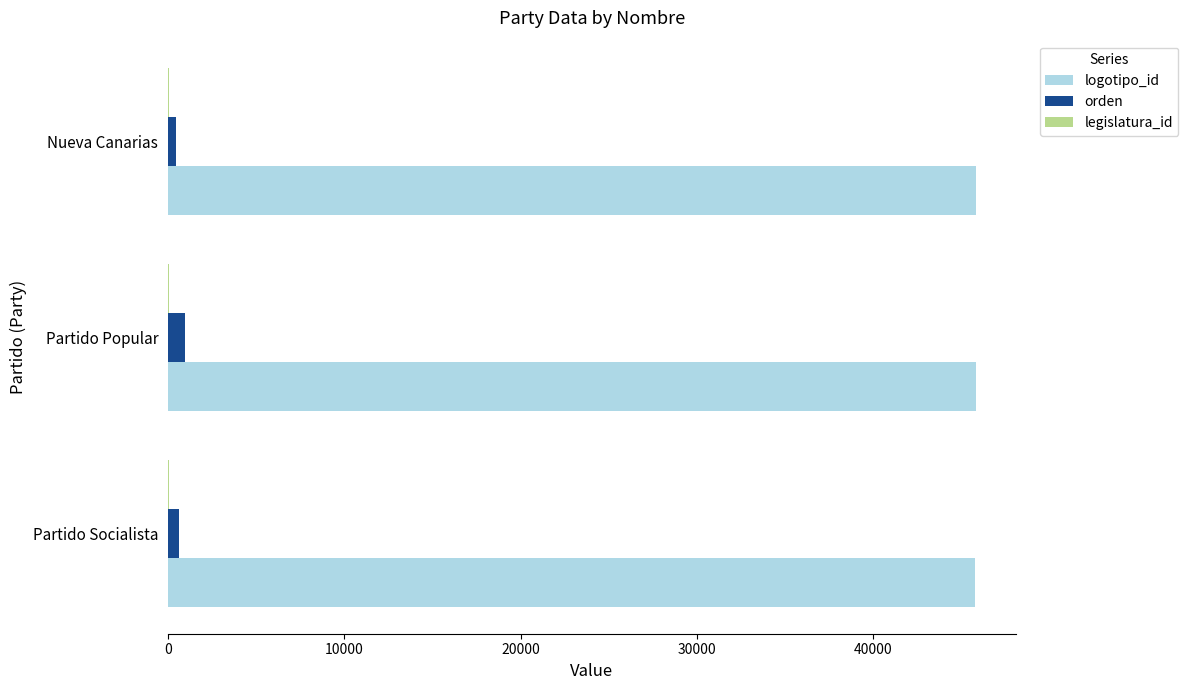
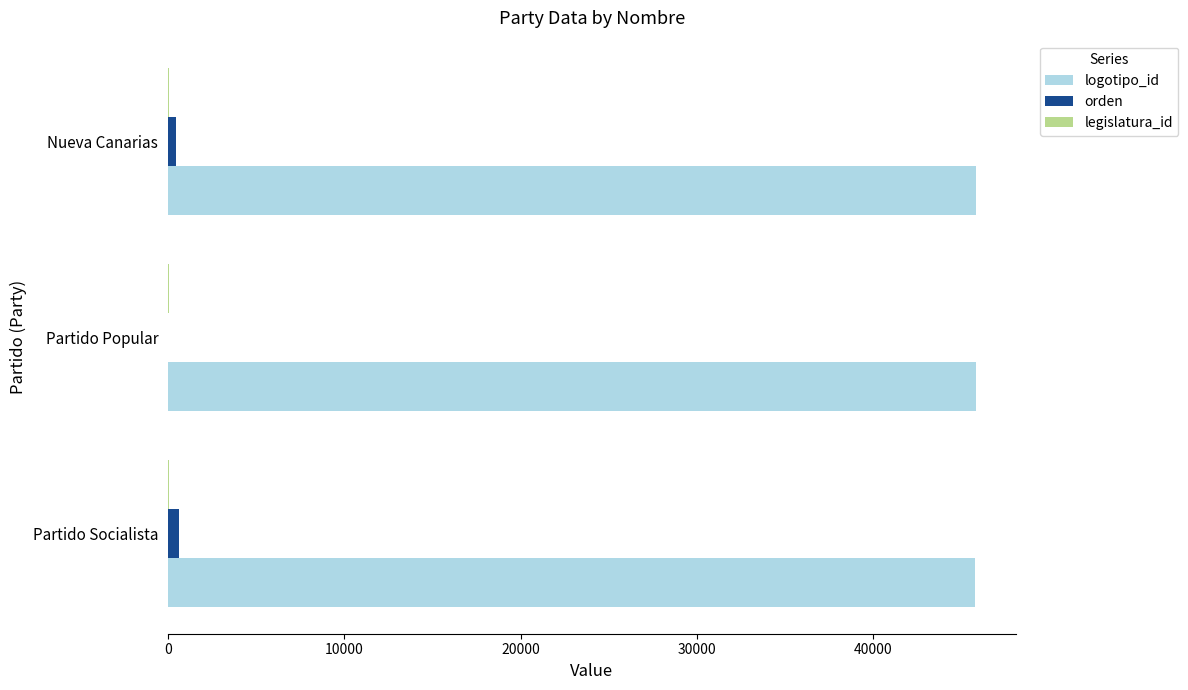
  {
    "logotipo_id": {
      "Nueva Canarias": 45800,
      "Partido Popular": 45800,
      "Partido Socialista": 45800
    },
    "orden": {
      "Nueva Canarias": 500,
-     "Partido Popular": 1000,
+     "Partido Popular": 0,
      "Partido Socialista": 600
    }
  }
